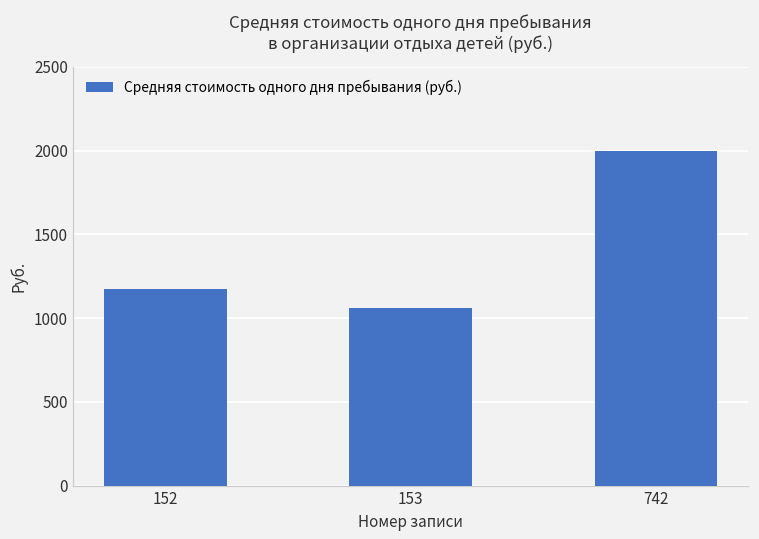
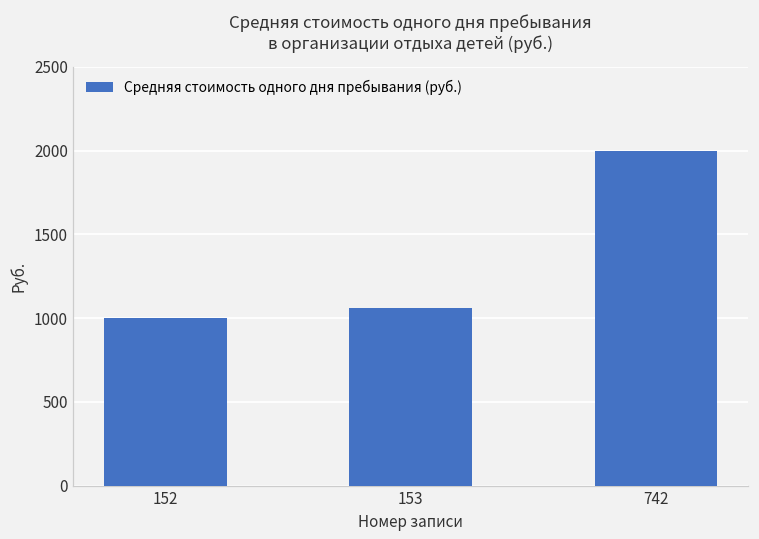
  {
-   "152": 1180,
+   "152": 1000,
    "153": 1060,
    "742": 2000
  }
